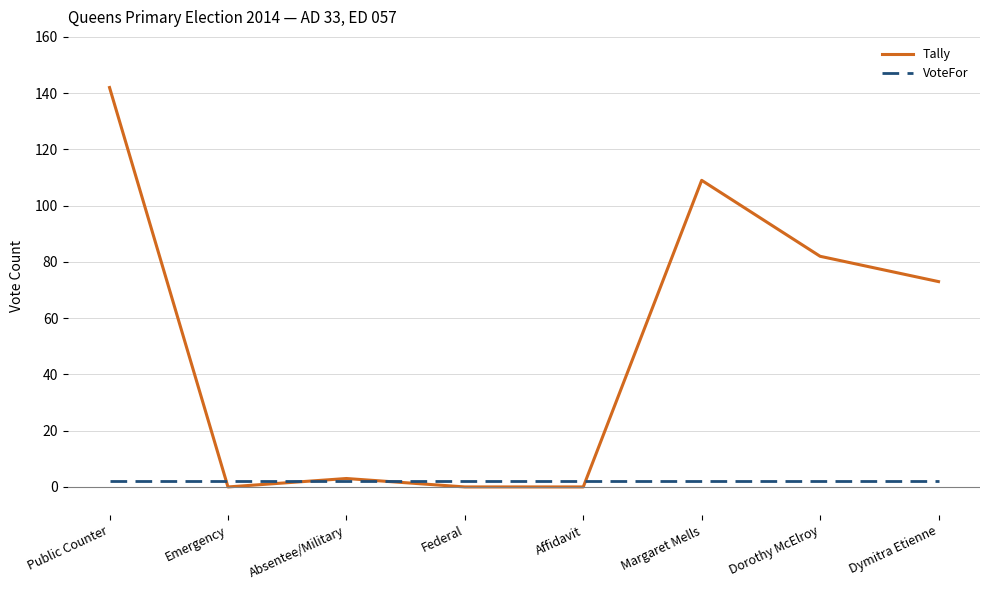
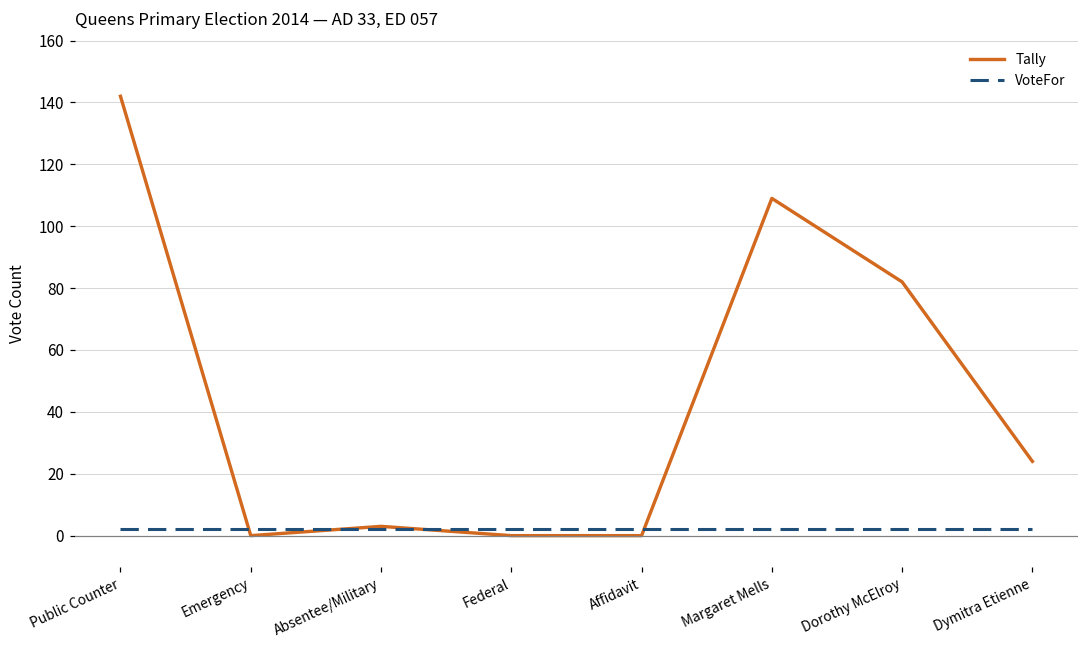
  {
    "Tally": {
      "Public Counter": 142,
      "Emergency": 0,
      "Absentee/Military": 3,
      "Federal": 0,
      "Affidavit": 0,
      "Margaret Mells": 109,
      "Dorothy McElroy": 82,
-     "Dymitra Etienne": 73
+     "Dymitra Etienne": 24
    },
    "VoteFor": {
      "Public Counter": 2,
      "Emergency": 2,
      "Absentee/Military": 2,
      "Federal": 2,
      "Affidavit": 2,
      "Margaret Mells": 2,
      "Dorothy McElroy": 2,
      "Dymitra Etienne": 2
    }
  }
